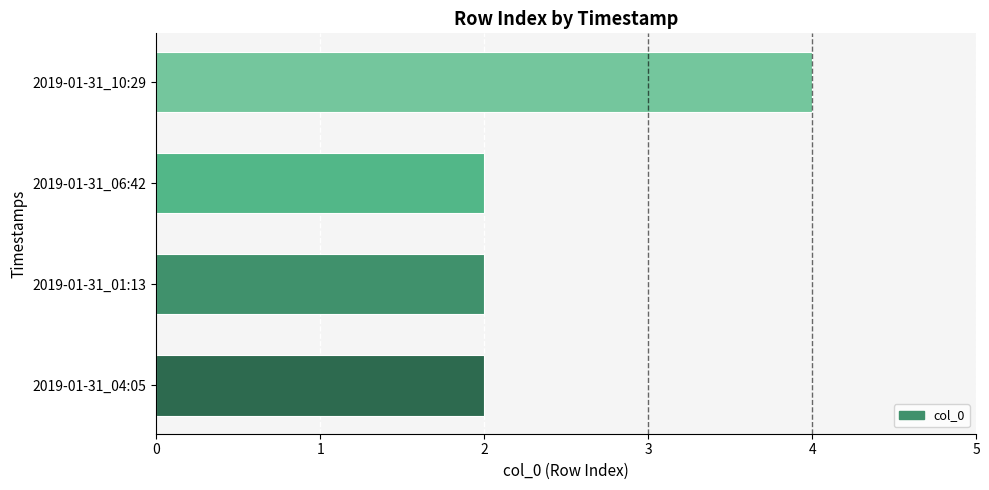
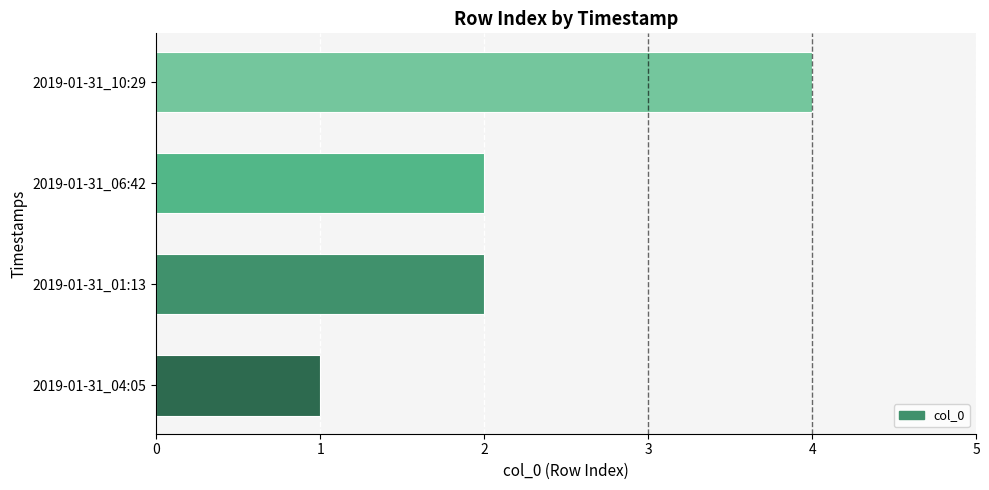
  {
    "2019-01-31_10:29": 4,
    "2019-01-31_06:42": 2,
    "2019-01-31_01:13": 2,
-   "2019-01-31_04:05": 2
+   "2019-01-31_04:05": 1
  }
